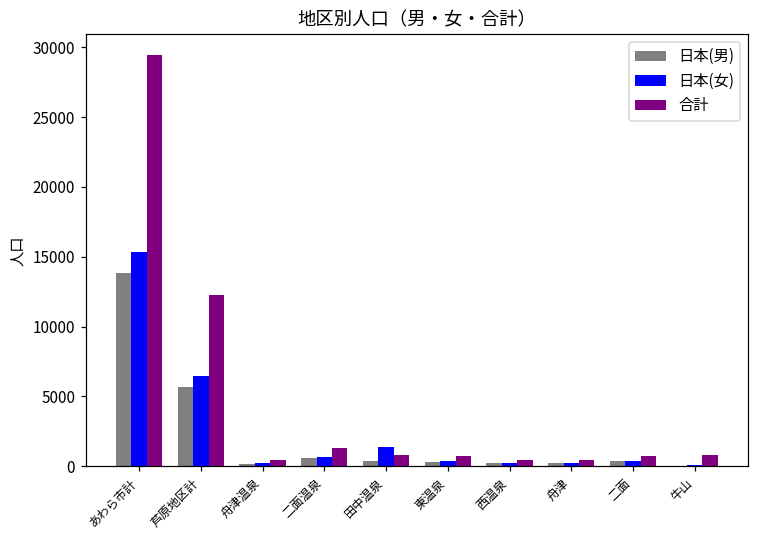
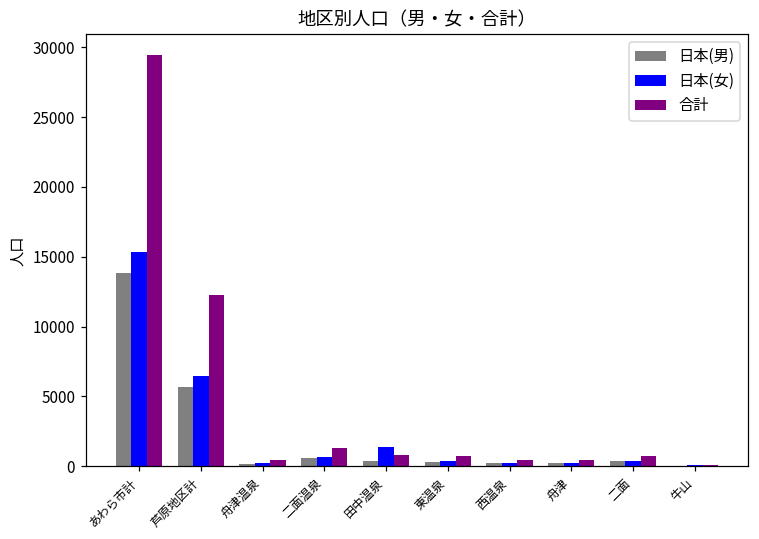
  {
    "日本(男)": {
      "あわら市計": 13800,
      "芦原地区計": 5700,
      "二面温泉": 600,
      "田中温泉": 300,
      "東温泉": 300,
      "西温泉": 200,
      "舟津": 200,
      "二面": 400
    },
    "日本(女)": {
      "あわら市計": 15300,
      "芦原地区計": 6400,
      "舟津温泉": 300,
      "二面温泉": 700,
      "田中温泉": 1400,
      "東温泉": 400,
      "西温泉": 200,
      "舟津": 200,
      "二面": 400
    },
    "合計": {
      "あわら市計": 29500,
      "芦原地区計": 12300,
      "舟津温泉": 500,
      "二面温泉": 1300,
      "田中温泉": 800,
      "東温泉": 800,
      "西温泉": 400,
      "舟津": 500,
      "二面": 800,
-     "牛山": 800
+     "牛山": 100
    }
  }
